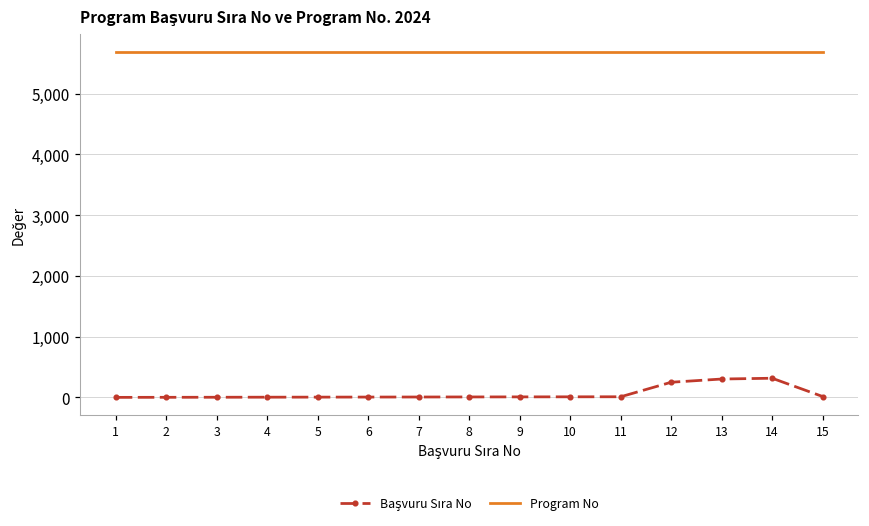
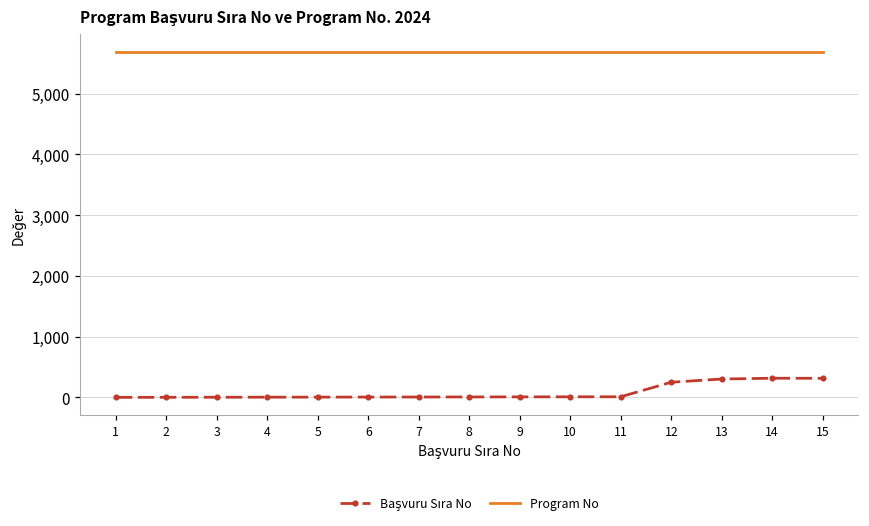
  {
    "Başvuru Sıra No": {
      "1": "0",
      "2": "0",
      "3": "0",
      "4": "0",
      "5": "0",
      "6": "0",
      "7": "0",
      "8": "0",
      "9": "0",
      "10": "0",
      "11": "0",
      "12": "300",
      "13": "300",
      "14": "300",
-     "15": "0"
+     "15": "300"
    },
    "Program No": {
      "1": "5,700",
      "2": "5,700",
      "3": "5,700",
      "4": "5,700",
      "5": "5,700",
      "6": "5,700",
      "7": "5,700",
      "8": "5,700",
      "9": "5,700",
      "10": "5,700",
      "11": "5,700",
      "12": "5,700",
      "13": "5,700",
      "14": "5,700",
      "15": "5,700"
    }
  }
